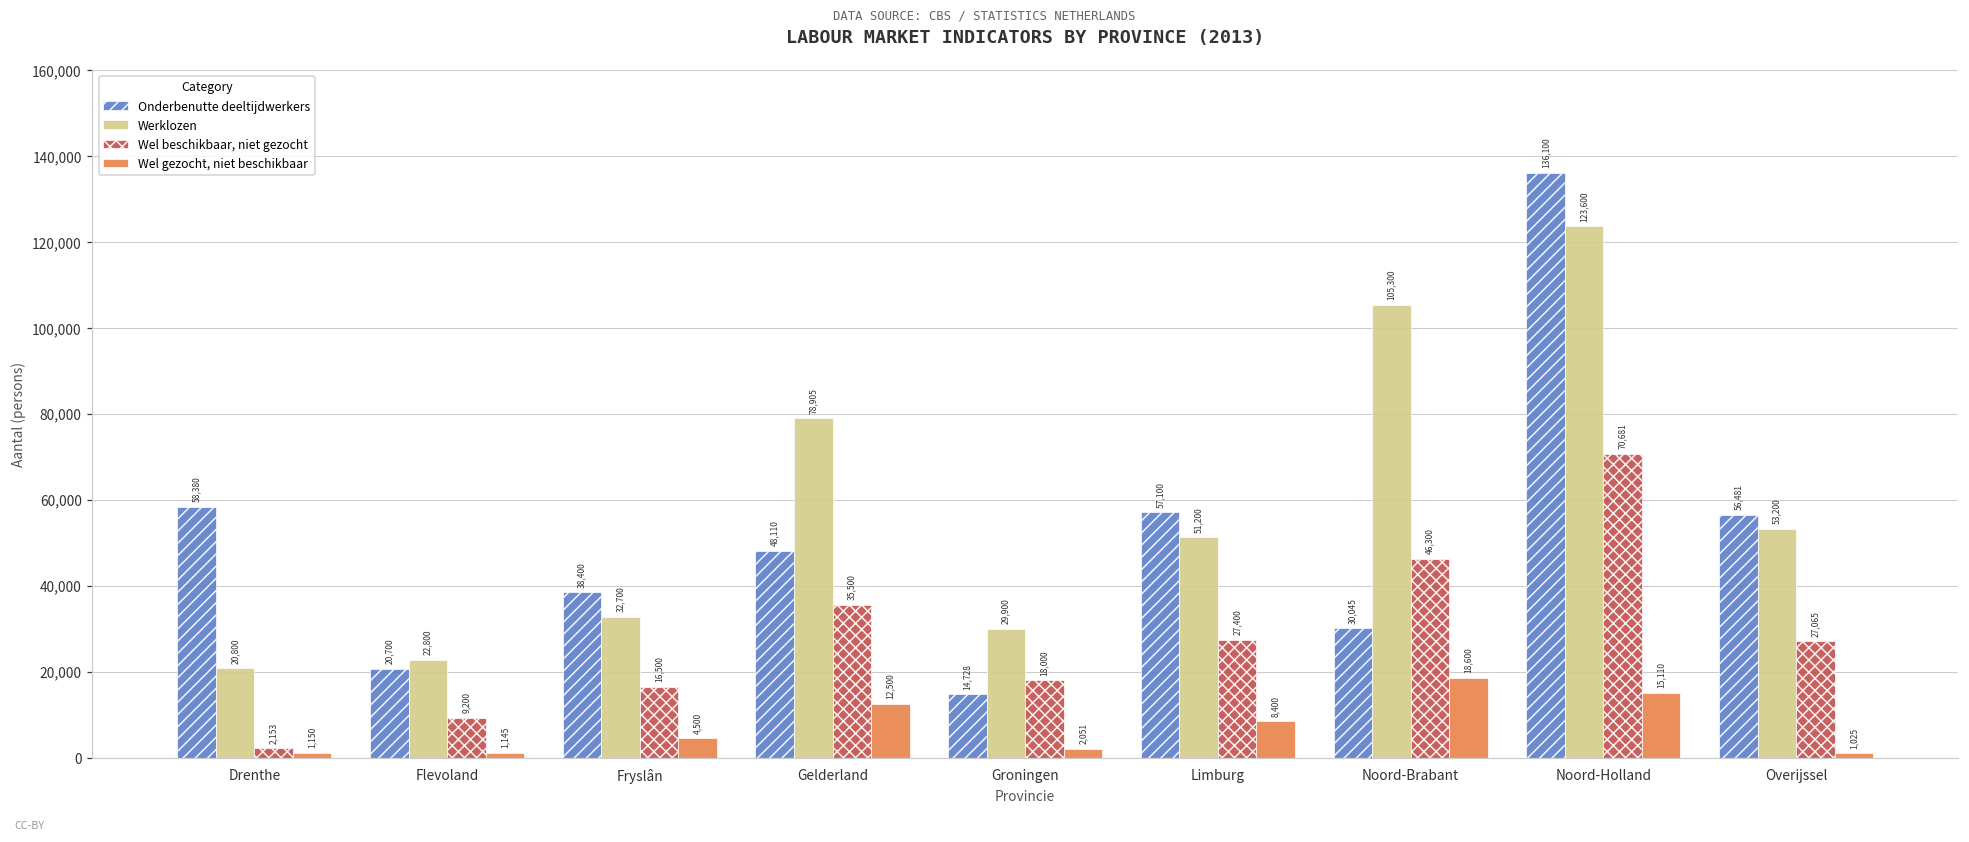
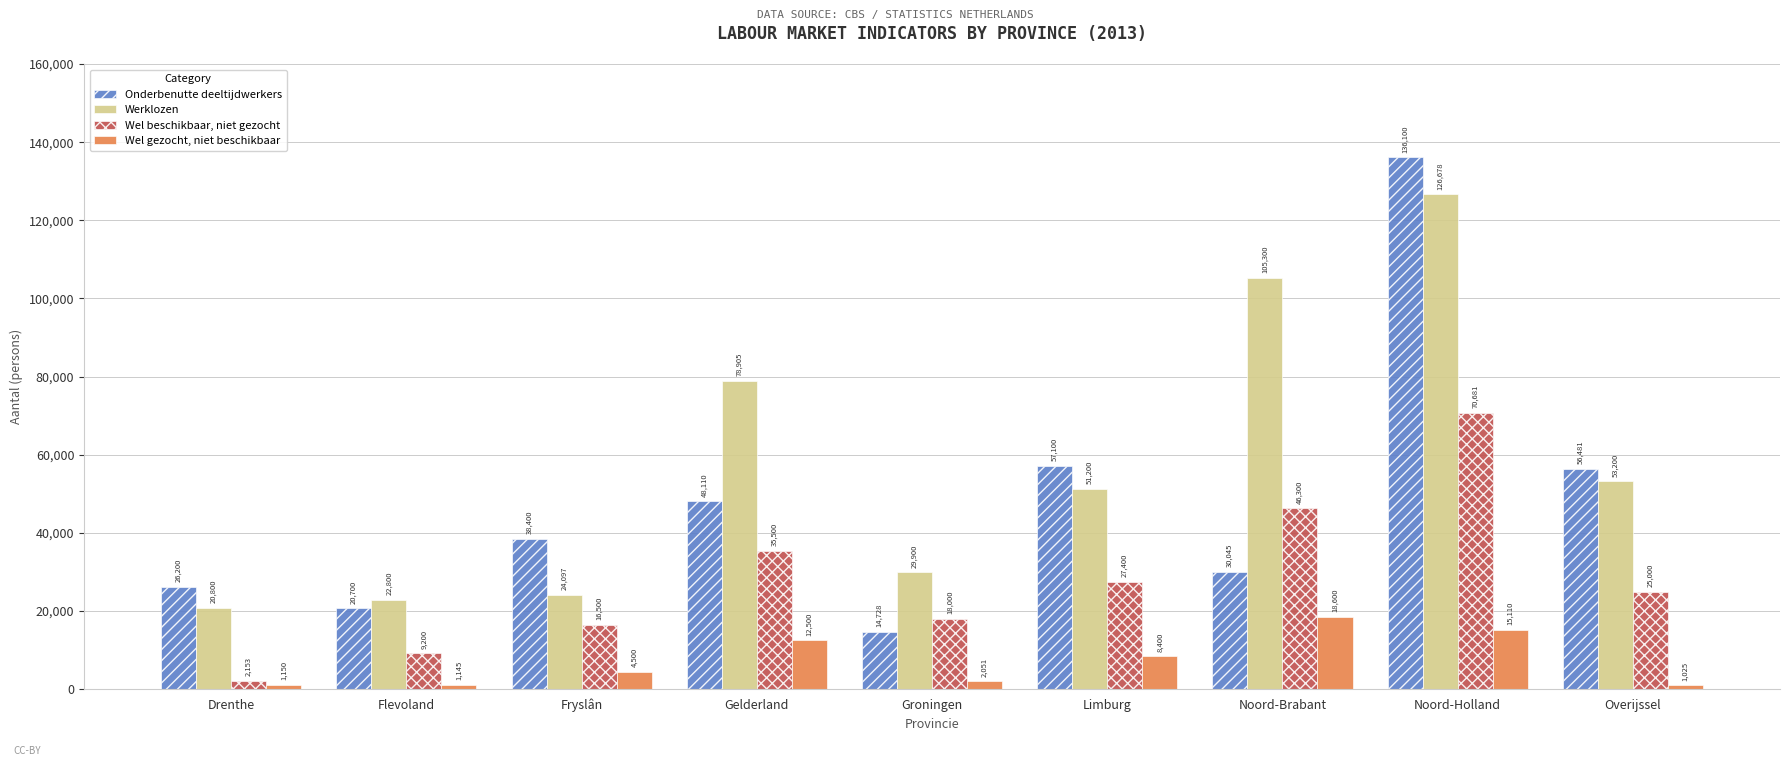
  {
    "Onderbenutte deeltijdwerkers": {
-     "Drenthe": "58,380",
+     "Drenthe": "26,200",
      "Flevoland": "20,700",
      "Fryslân": "38,400",
      "Gelderland": "48,110",
      "Groningen": "14,728",
      "Limburg": "57,100",
      "Noord-Brabant": "30,045",
      "Noord-Holland": "136,100",
      "Overijssel": "56,481"
    },
    "Werklozen": {
      "Drenthe": "20,800",
      "Flevoland": "22,800",
-     "Fryslân": "32,700",
+     "Fryslân": "24,097",
      "Gelderland": "78,905",
      "Groningen": "29,900",
      "Limburg": "51,200",
      "Noord-Brabant": "105,300",
-     "Noord-Holland": "123,600",
+     "Noord-Holland": "126,678",
      "Overijssel": "53,200"
    },
    "Wel beschikbaar, niet gezocht": {
      "Drenthe": "2,153",
      "Flevoland": "9,200",
      "Fryslân": "16,500",
      "Gelderland": "35,500",
      "Groningen": "18,000",
      "Limburg": "27,400",
      "Noord-Brabant": "46,300",
      "Noord-Holland": "70,681",
-     "Overijssel": "27,065"
+     "Overijssel": "25,000"
    },
    "Wel gezocht, niet beschikbaar": {
      "Drenthe": "1,150",
      "Flevoland": "1,145",
      "Fryslân": "4,500",
      "Gelderland": "12,500",
      "Groningen": "2,051",
      "Limburg": "8,400",
      "Noord-Brabant": "18,600",
      "Noord-Holland": "15,110",
      "Overijssel": "1,025"
    }
  }
